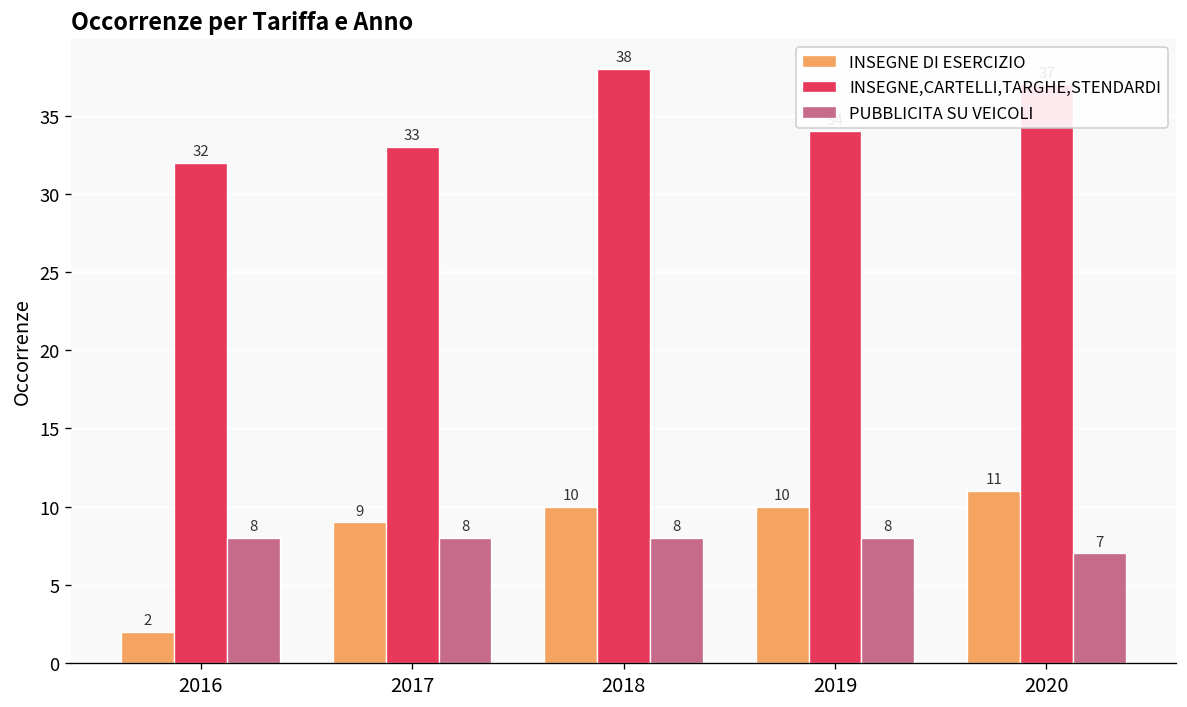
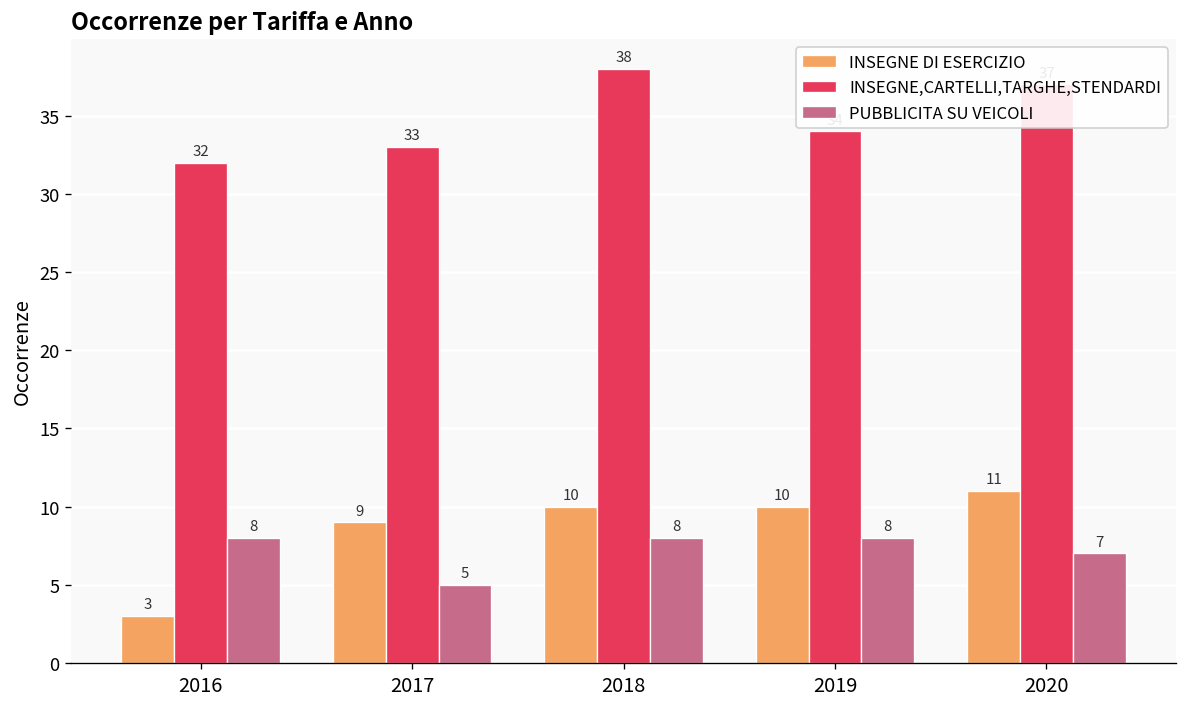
  {
    "INSEGNE DI ESERCIZIO": {
-     "2016": 2,
+     "2016": 3,
      "2017": 9,
      "2018": 10,
      "2019": 10,
      "2020": 11
    },
    "INSEGNE,CARTELLI,TARGHE,STENDARDI": {
      "2016": 32,
      "2017": 33,
      "2018": 38
    },
    "PUBBLICITA SU VEICOLI": {
      "2016": 8,
-     "2017": 8,
+     "2017": 5,
      "2018": 8,
      "2019": 8,
      "2020": 7
    }
  }
